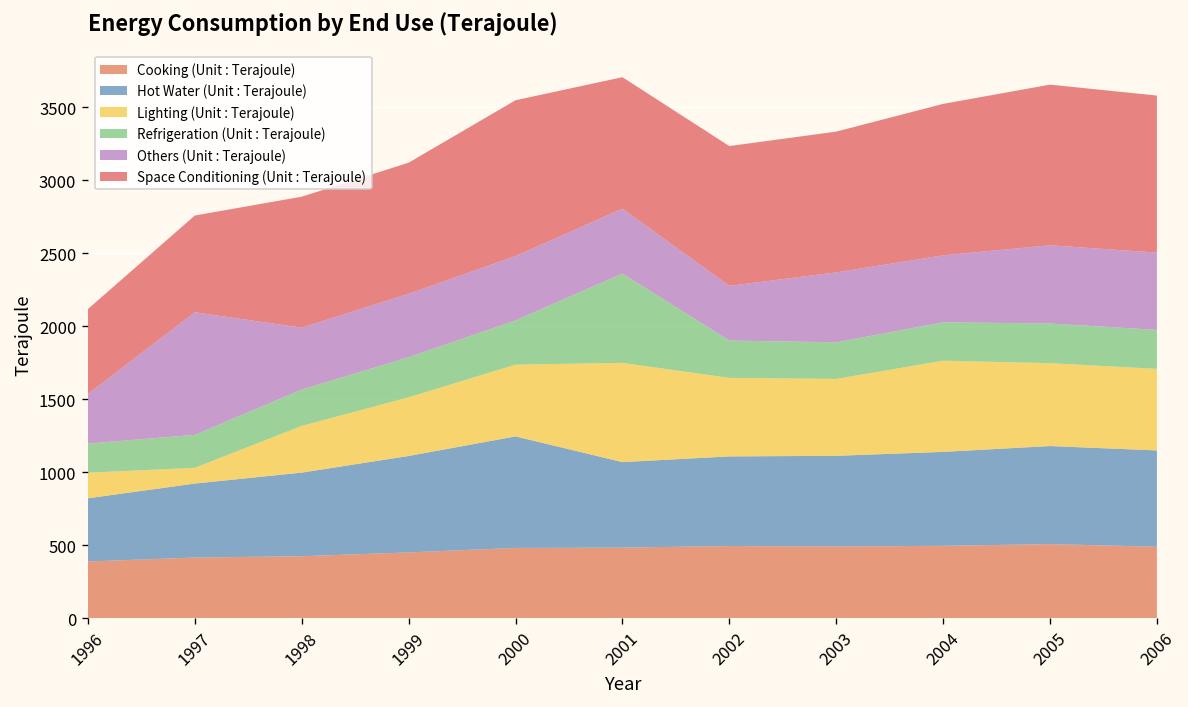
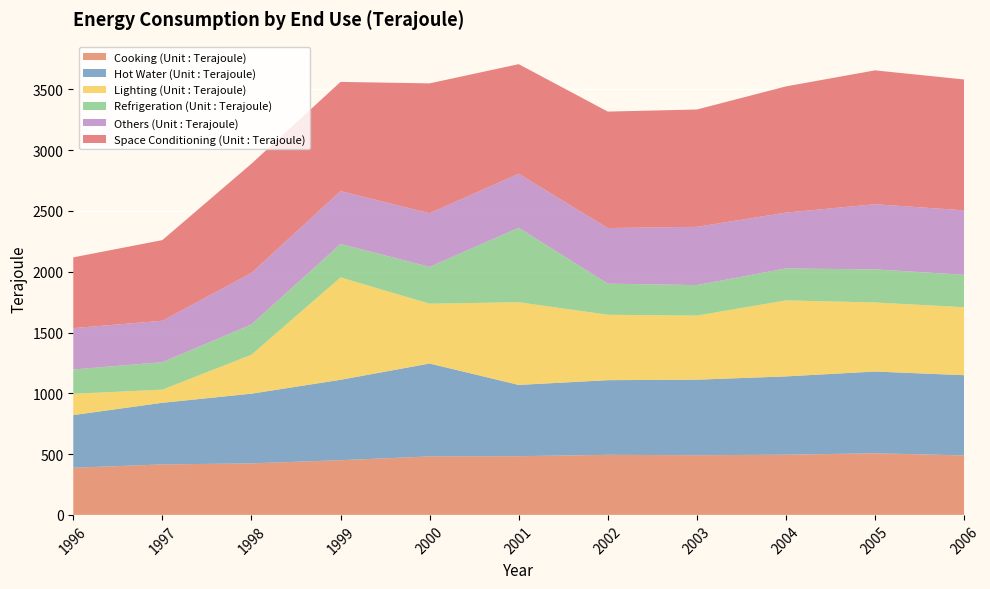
  {
    "Hot Water (Unit : Terajoule)": {
      "1996": 430,
      "1997": 510,
      "1998": 570,
      "1999": 660,
      "2000": 760,
      "2001": 590,
      "2002": 610,
      "2003": 620,
      "2004": 640,
      "2005": 670,
      "2006": 660
    },
    "Lighting (Unit : Terajoule)": {
      "1996": 180,
      "1997": 110,
      "1998": 320,
-     "1999": 400,
+     "1999": 840,
      "2000": 490,
      "2001": 680,
      "2002": 540,
      "2003": 530,
      "2004": 630,
      "2005": 570,
      "2006": 560
    },
    "Refrigeration (Unit : Terajoule)": {
      "1996": 200,
      "1997": 230,
      "1998": 250,
      "1999": 280,
      "2000": 300,
      "2001": 610,
      "2002": 260,
      "2003": 250,
      "2004": 260,
      "2005": 270,
      "2006": 270
    },
    "Others (Unit : Terajoule)": {
      "1996": 340,
-     "1997": 840,
+     "1997": 340,
      "1998": 420,
      "1999": 440,
      "2000": 440,
      "2001": 450,
-     "2002": 380,
+     "2002": 460,
      "2003": 480,
      "2004": 460,
      "2005": 540,
      "2006": 530
    }
  }
